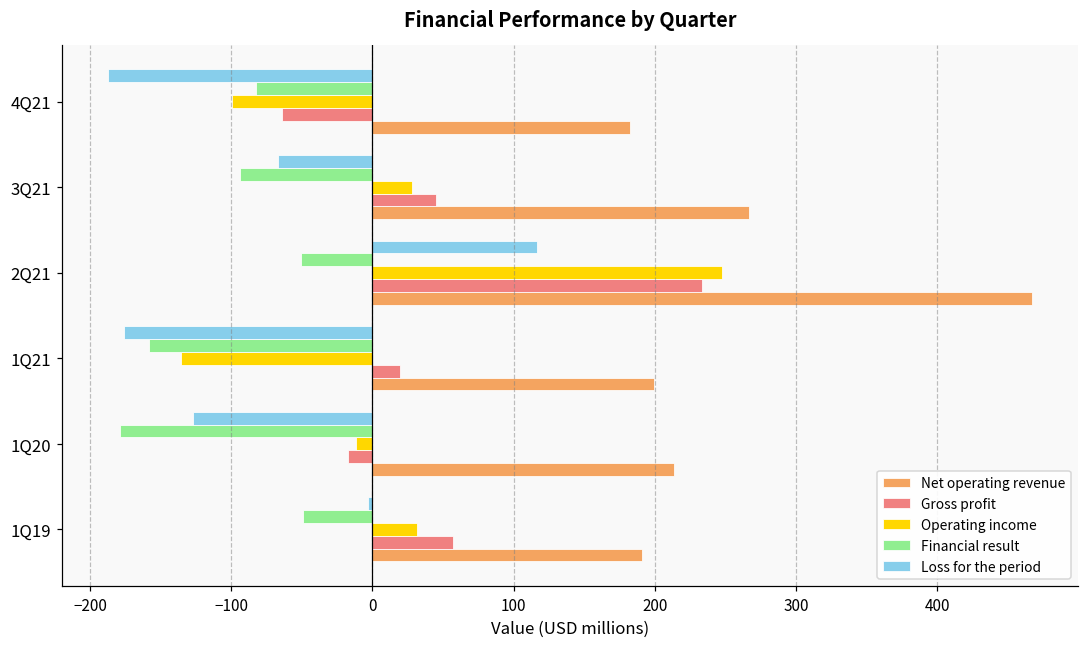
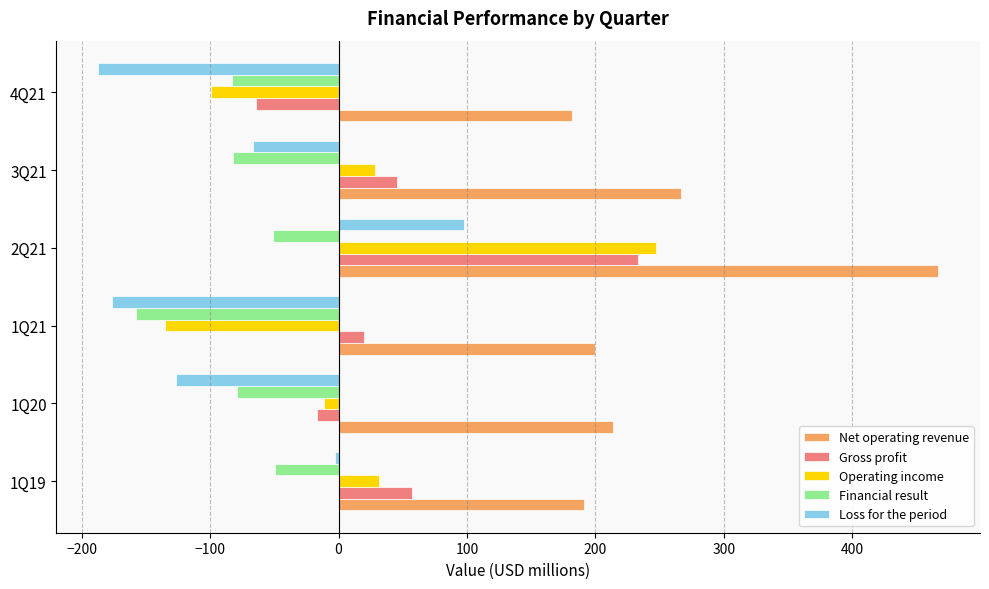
  {
    "Operating income": {
      "4Q21": -99,
      "3Q21": 28,
      "2Q21": 247,
      "1Q21": -135,
      "1Q20": -12,
      "1Q19": 32
    },
    "Financial result": {
      "4Q21": -83,
-     "3Q21": -94,
+     "3Q21": -82,
      "2Q21": -51,
      "1Q21": -158,
-     "1Q20": -179,
+     "1Q20": -79,
      "1Q19": -49
    },
    "Loss for the period": {
      "4Q21": -187,
      "3Q21": -67,
-     "2Q21": 117,
+     "2Q21": 98,
      "1Q21": -176,
      "1Q20": -127,
      "1Q19": -3
    }
  }
